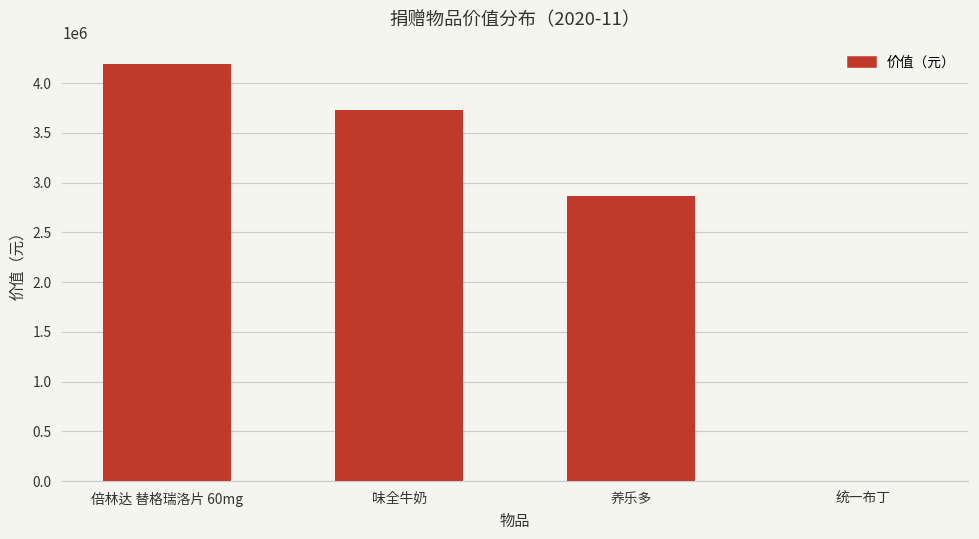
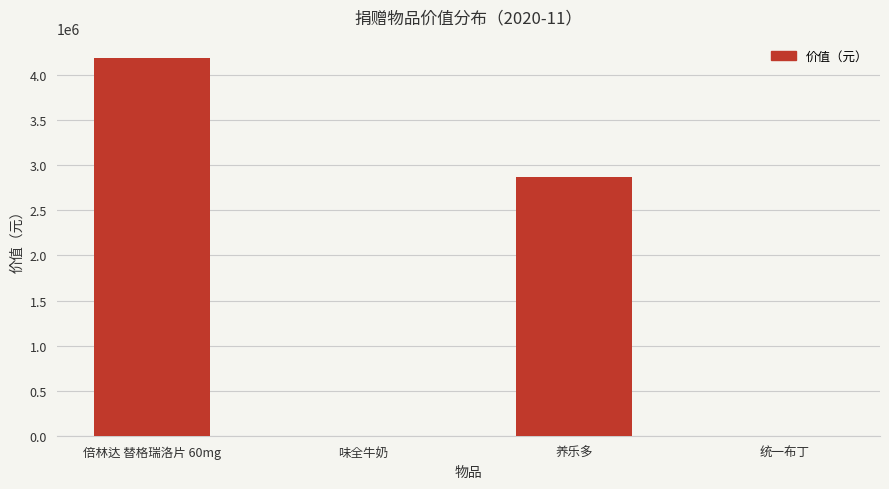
  {
    "倍林达 替格瑞洛片 60mg": 4200000,
-   "味全牛奶": 3700000,
+   "味全牛奶": 0,
    "养乐多": 2900000
  }
